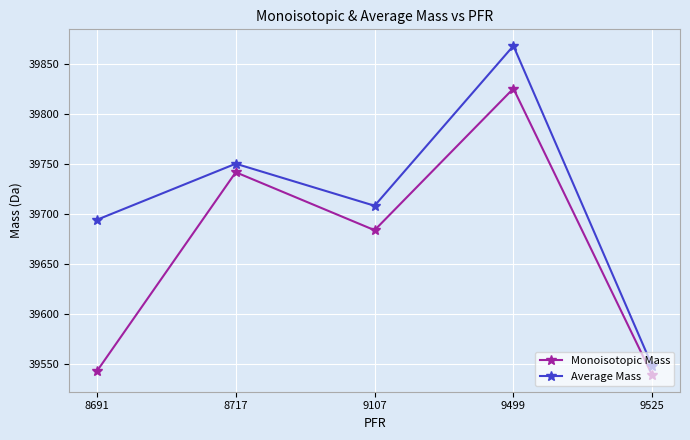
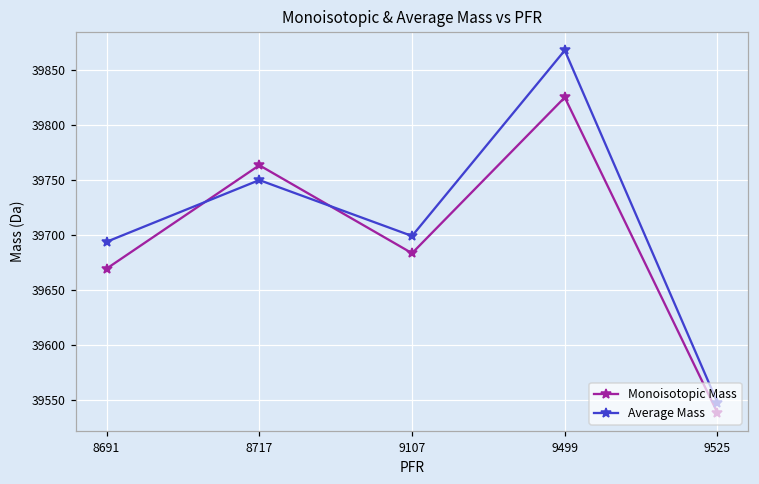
  {
    "Monoisotopic Mass": {
-     "8691": 39543,
-     "8717": 39742,
+     "8691": 39670,
+     "8717": 39764,
      "9107": 39684,
      "9499": 39825
    },
    "Average Mass": {
      "8691": 39694,
      "8717": 39750,
-     "9107": 39708,
+     "9107": 39699,
      "9499": 39868
    }
  }
